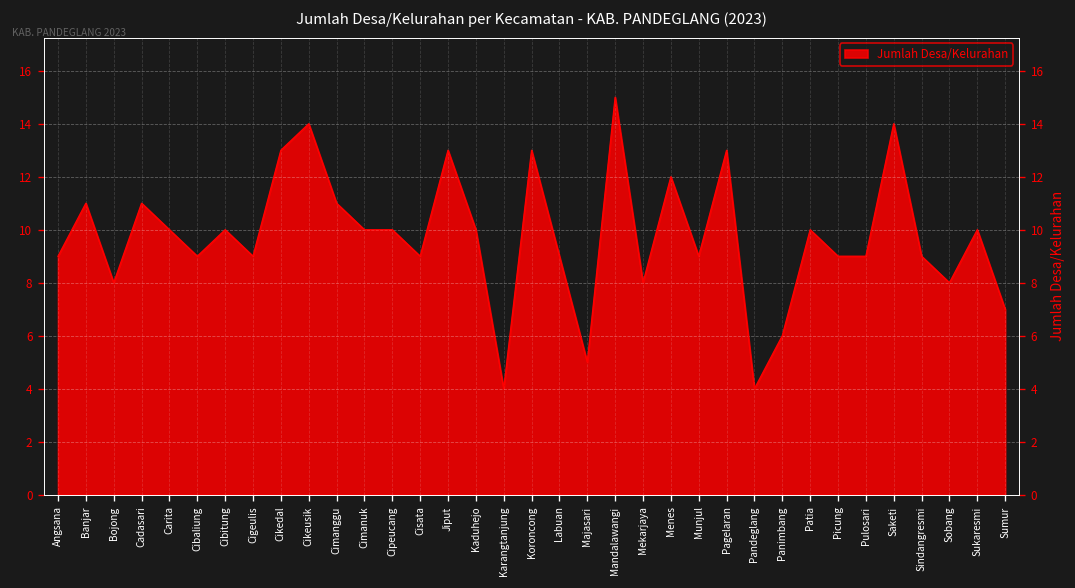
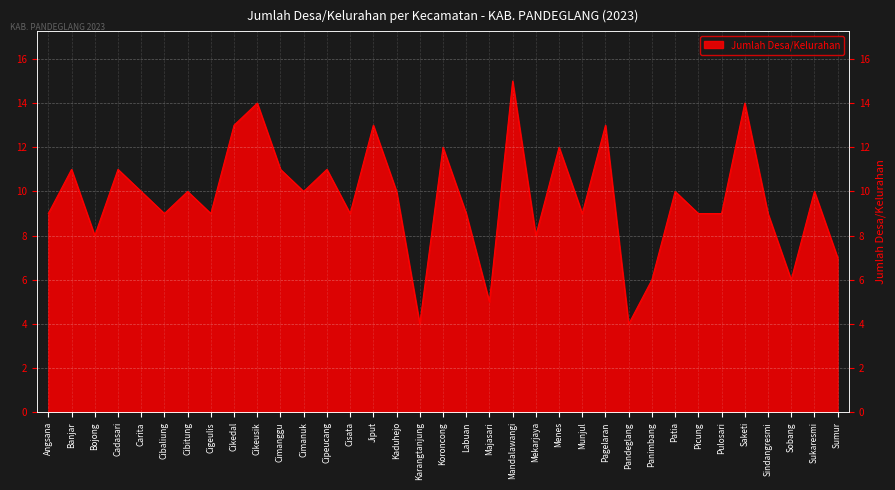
  {
    "Angsana": 9,
    "Banjar": 11,
    "Bojong": 8,
    "Cadasari": 11,
    "Carita": 10,
    "Cibaliung": 9,
    "Cibitung": 10,
    "Cigeulis": 9,
    "Cikedal": 13,
    "Cikeusik": 14,
    "Cimanggu": 11,
    "Cimanuk": 10,
-   "Cipeucang": 10,
+   "Cipeucang": 11,
    "Cisata": 9,
    "Jiput": 13,
    "Kaduhejo": 10,
    "Karangtanjung": 4,
-   "Koroncong": 13,
+   "Koroncong": 12,
    "Labuan": 9,
    "Majasari": 5,
    "Mandalawangi": 15,
    "Mekarjaya": 8,
    "Menes": 12,
    "Munjul": 9,
    "Pagelaran": 13,
    "Pandeglang": 4,
    "Panimbang": 6,
    "Patia": 10,
    "Picung": 9,
    "Pulosari": 9,
    "Saketi": 14,
    "Sindangresmi": 9,
-   "Sobang": 8,
+   "Sobang": 6,
    "Sukaresmi": 10,
    "Sumur": 7
  }
